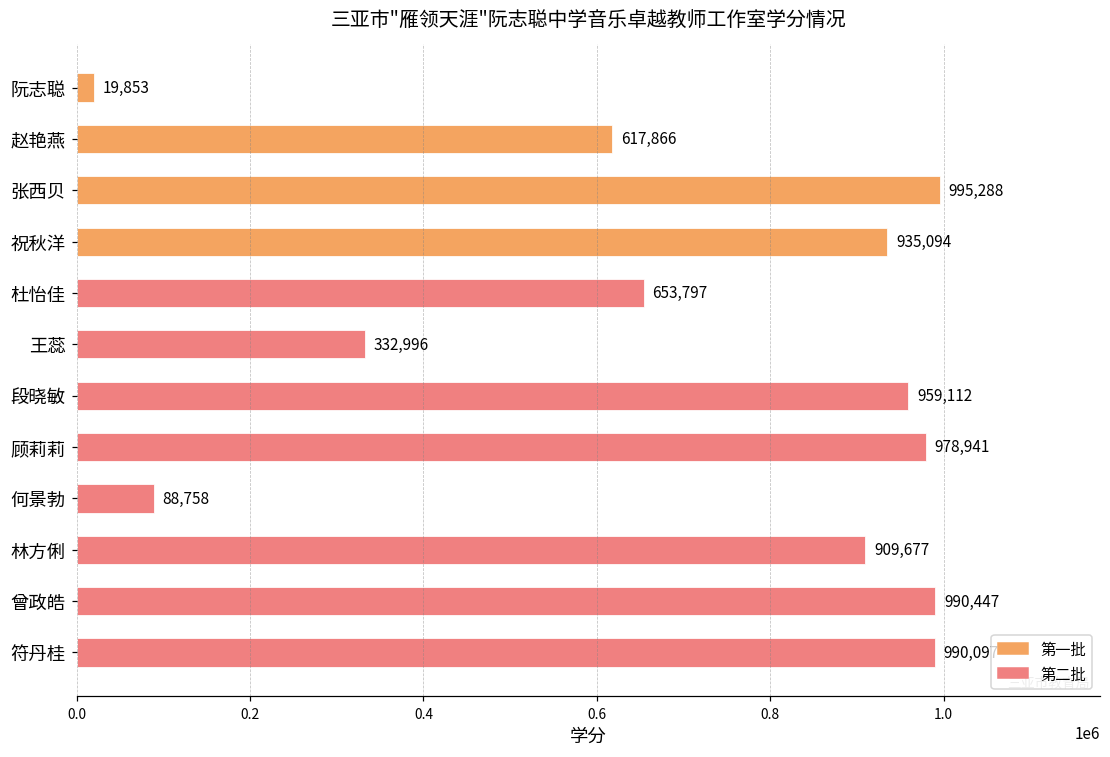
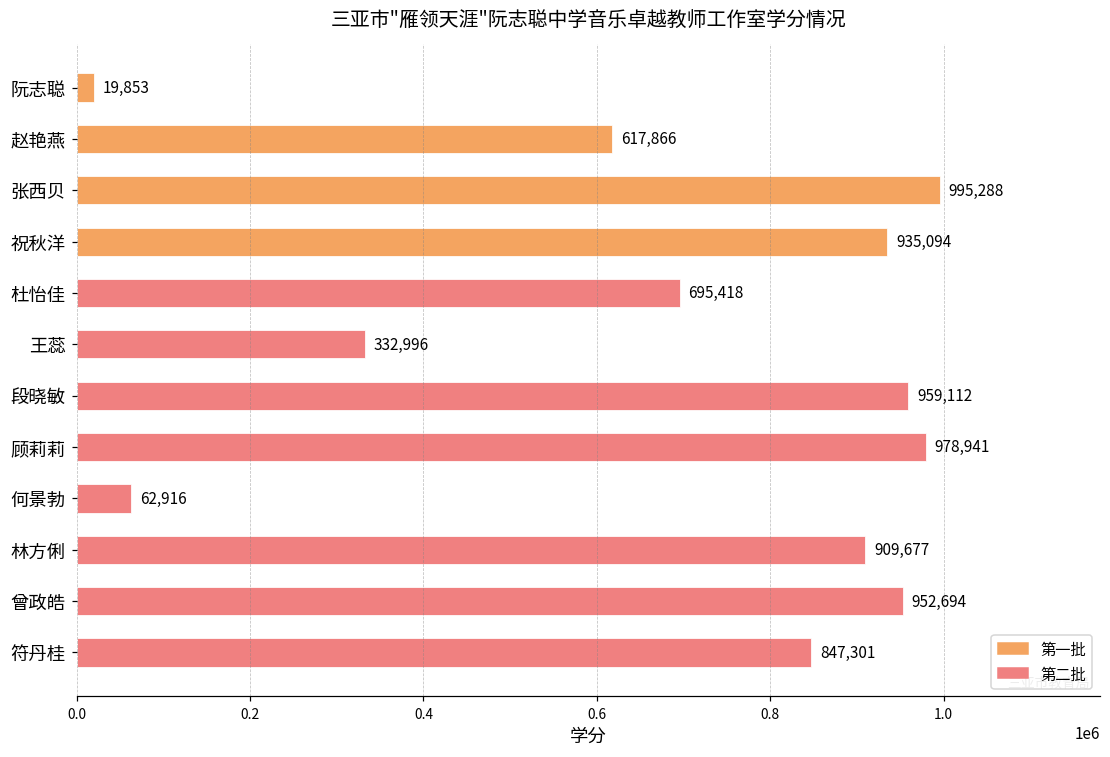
  {
    "阮志聪": "19,853",
    "赵艳燕": "617,866",
    "张西贝": "995,288",
    "祝秋洋": "935,094",
-   "杜怡佳": "653,797",
+   "杜怡佳": "695,418",
    "王蕊": "332,996",
    "段晓敏": "959,112",
    "顾莉莉": "978,941",
-   "何景勃": "88,758",
+   "何景勃": "62,916",
    "林方俐": "909,677",
-   "曾政皓": "990,447",
-   "符丹桂": "990000"
+   "曾政皓": "952,694",
+   "符丹桂": "850000"
  }
